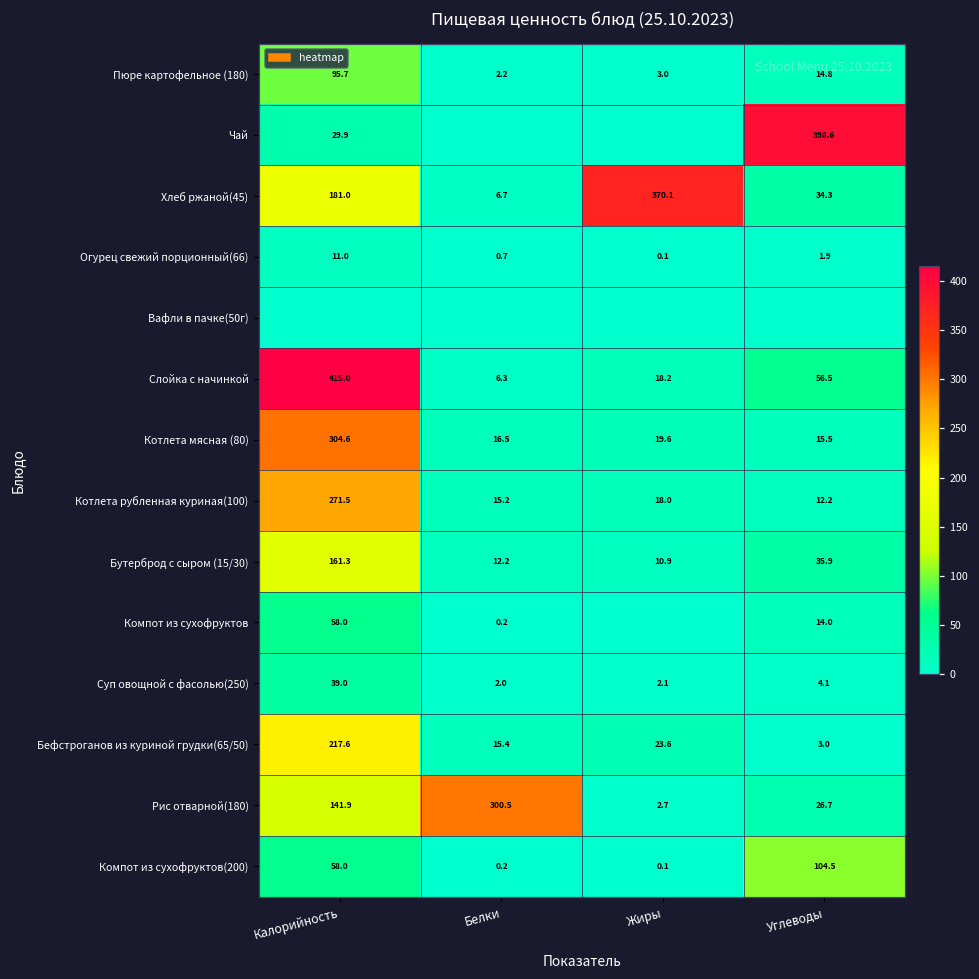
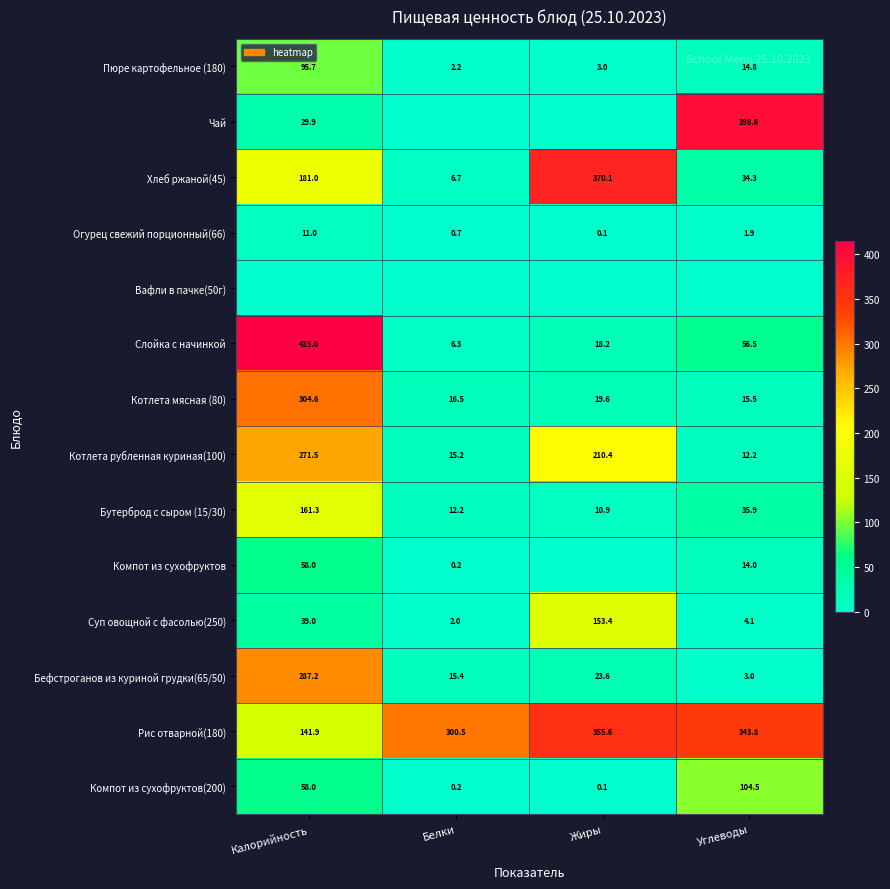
  {
    "Пюре картофельное (180)": {
      "Калорийность": 95.7,
      "Белки": 2.2,
      "Жиры": 3.0
    },
    "Чай": {
      "Калорийность": 29.9,
      "Углеводы": 398.6
    },
    "Хлеб ржаной(45)": {
      "Калорийность": 181.0,
      "Белки": 6.7,
      "Жиры": 370.1,
      "Углеводы": 34.3
    },
    "Огурец свежий порционный(66)": {
      "Калорийность": 11.0,
      "Белки": 0.7,
      "Жиры": 0.1,
      "Углеводы": 1.9
    },
    "Слойка с начинкой": {
      "Калорийность": 415.0,
      "Белки": 6.3,
      "Жиры": 18.2,
      "Углеводы": 56.5
    },
    "Котлета мясная (80)": {
      "Калорийность": 304.6,
      "Белки": 16.5,
      "Жиры": 19.6,
      "Углеводы": 15.5
    },
    "Котлета рубленная куриная(100)": {
      "Калорийность": 271.5,
      "Белки": 15.2,
-     "Жиры": 18.0,
+     "Жиры": 210.4,
      "Углеводы": 12.2
    },
    "Бутерброд с сыром (15/30)": {
      "Калорийность": 161.3,
      "Белки": 12.2,
      "Жиры": 10.9,
      "Углеводы": 35.9
    },
    "Компот из сухофруктов": {
      "Калорийность": 58.0,
      "Белки": 0.2,
      "Углеводы": 14.0
    },
    "Суп овощной с фасолью(250)": {
      "Калорийность": 39.0,
      "Белки": 2.0,
-     "Жиры": 2.1,
+     "Жиры": 153.4,
      "Углеводы": 4.1
    },
    "Бефстроганов из куриной грудки(65/50)": {
-     "Калорийность": 217.6,
+     "Калорийность": 287.2,
      "Белки": 15.4,
      "Жиры": 23.6,
      "Углеводы": 3.0
    },
    "Рис отварной(180)": {
      "Калорийность": 141.9,
      "Белки": 300.5,
-     "Жиры": 2.7,
-     "Углеводы": 26.7
+     "Жиры": 355.6,
+     "Углеводы": 343.8
    },
    "Компот из сухофруктов(200)": {
      "Калорийность": 58.0,
      "Белки": 0.2,
      "Жиры": 0.1,
      "Углеводы": 104.5
    }
  }
